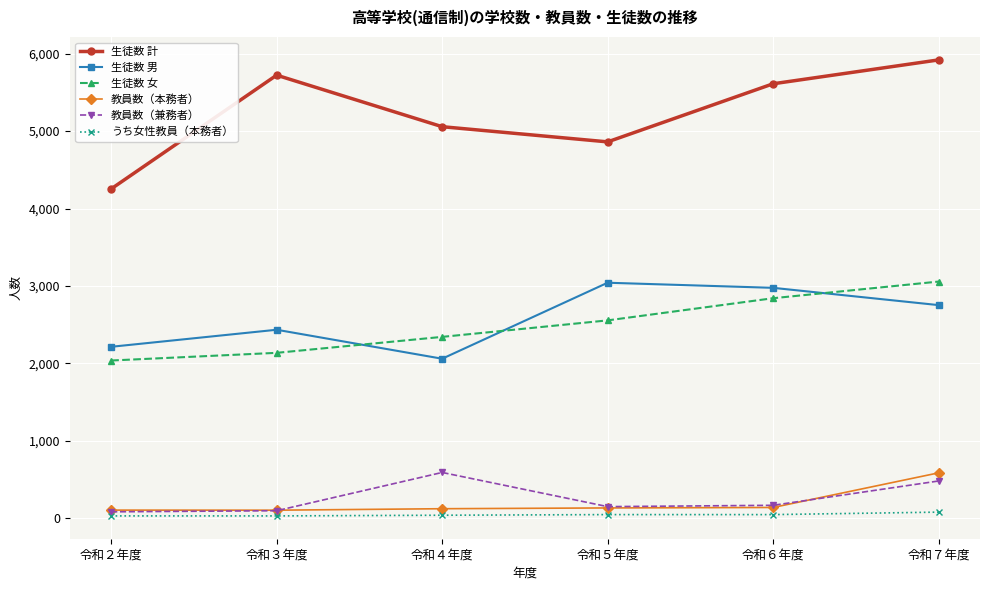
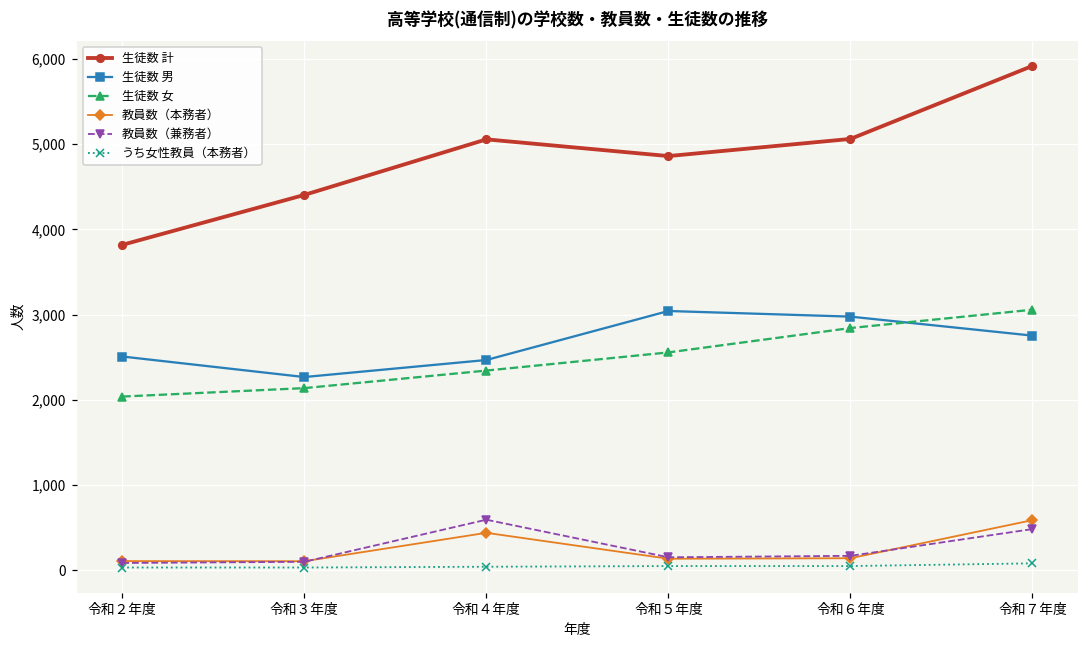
  {
    "生徒数 計": {
-     "令和２年度": "4,300",
-     "令和３年度": "5,700",
+     "令和２年度": "3,800",
+     "令和３年度": "4,400",
      "令和４年度": "5,100",
      "令和５年度": "4,900",
-     "令和６年度": "5,600",
+     "令和６年度": "5,100",
      "令和７年度": "5,900"
    },
    "生徒数 男": {
-     "令和２年度": "2,200",
-     "令和３年度": "2,400",
-     "令和４年度": "2,100",
+     "令和２年度": "2,500",
+     "令和３年度": "2,300",
+     "令和４年度": "2,500",
      "令和５年度": "3,000",
      "令和６年度": "3,000",
      "令和７年度": "2,800"
    },
    "教員数（本務者）": {
-     "令和４年度": "100",
+     "令和４年度": "400",
      "令和７年度": "600"
    },
    "教員数（兼務者）": {
      "令和４年度": "600",
      "令和７年度": "500"
    }
  }
